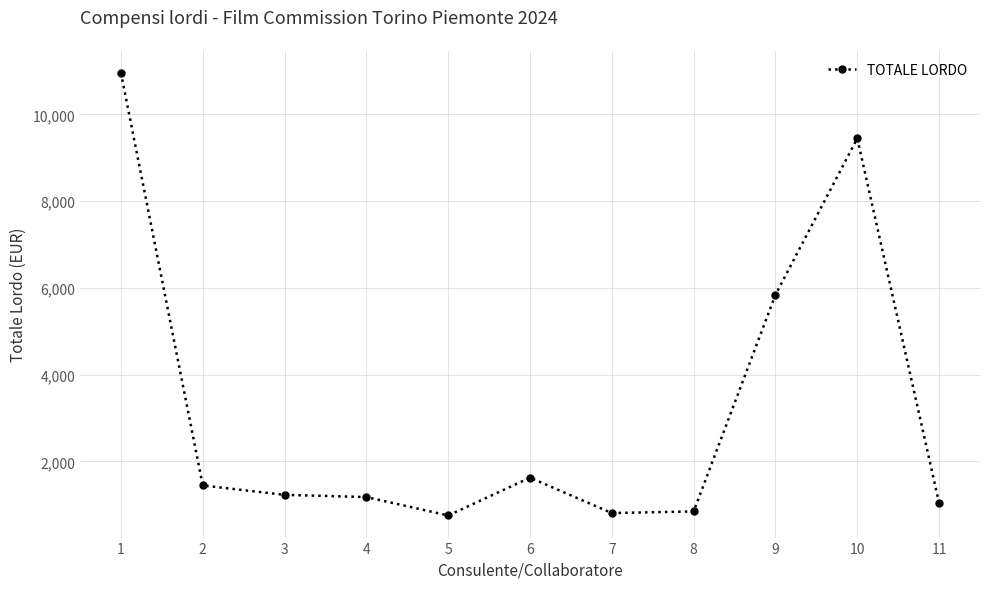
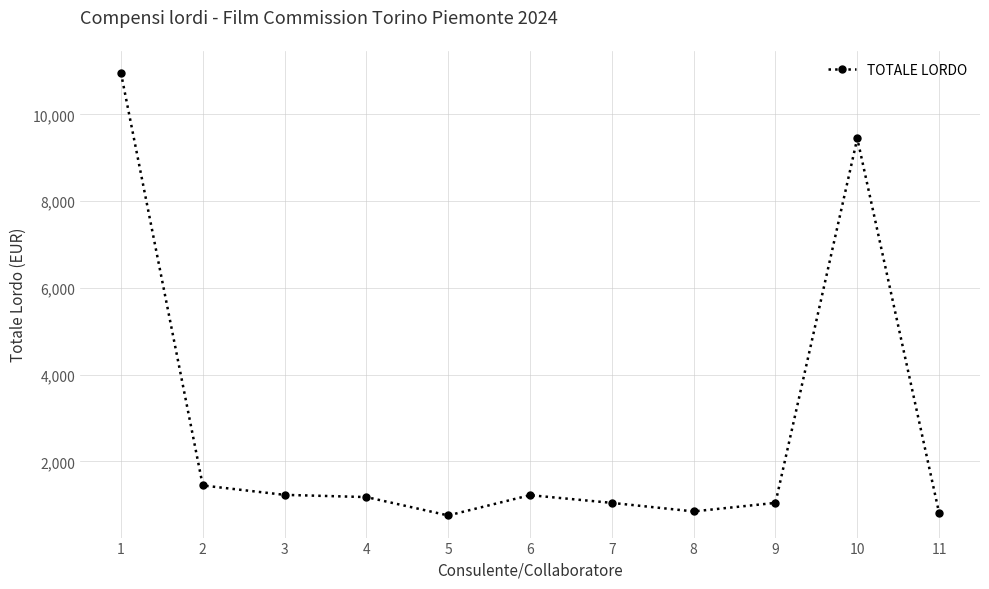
  {
    "1": "11,000",
    "2": "1,400",
    "3": "1,200",
    "4": "1,200",
    "5": "800",
-   "6": "1,600",
-   "7": "800",
+   "6": "1,200",
+   "7": "1,000",
    "8": "800",
-   "9": "5,800",
+   "9": "1,000",
    "10": "9,400",
-   "11": "1,000"
+   "11": "800"
  }
